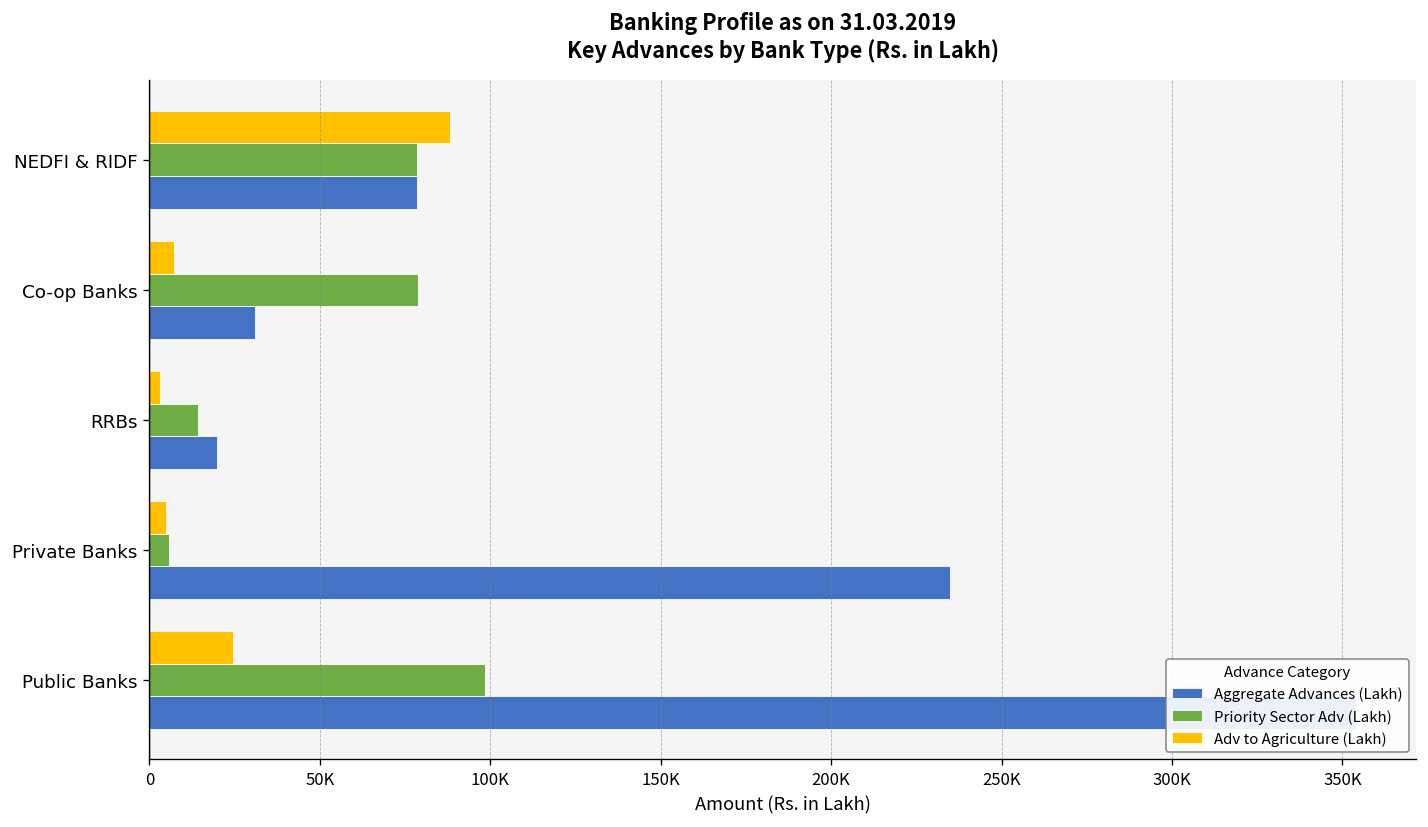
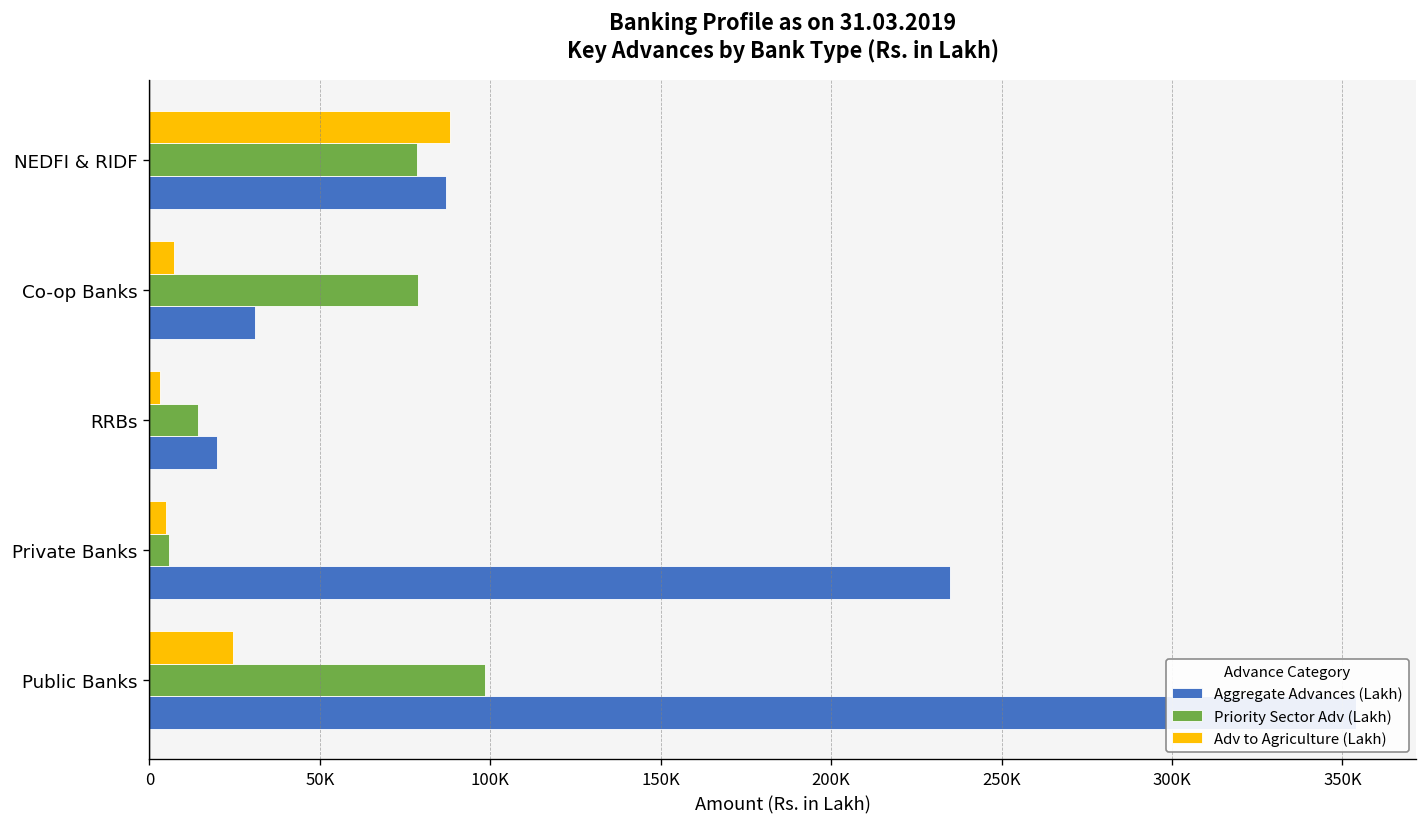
  {
    "Aggregate Advances (Lakh)": {
-     "NEDFI & RIDF": 79000,
+     "NEDFI & RIDF": 87000,
      "Co-op Banks": 31000,
      "RRBs": 20000,
      "Private Banks": 235000
    },
    "Priority Sector Adv (Lakh)": {
      "NEDFI & RIDF": 79000,
      "Co-op Banks": 79000,
      "RRBs": 14000,
      "Private Banks": 6000,
      "Public Banks": 98000
    },
    "Adv to Agriculture (Lakh)": {
      "NEDFI & RIDF": 88000,
      "Co-op Banks": 7000,
      "RRBs": 3000,
      "Private Banks": 5000,
      "Public Banks": 24000
    }
  }
